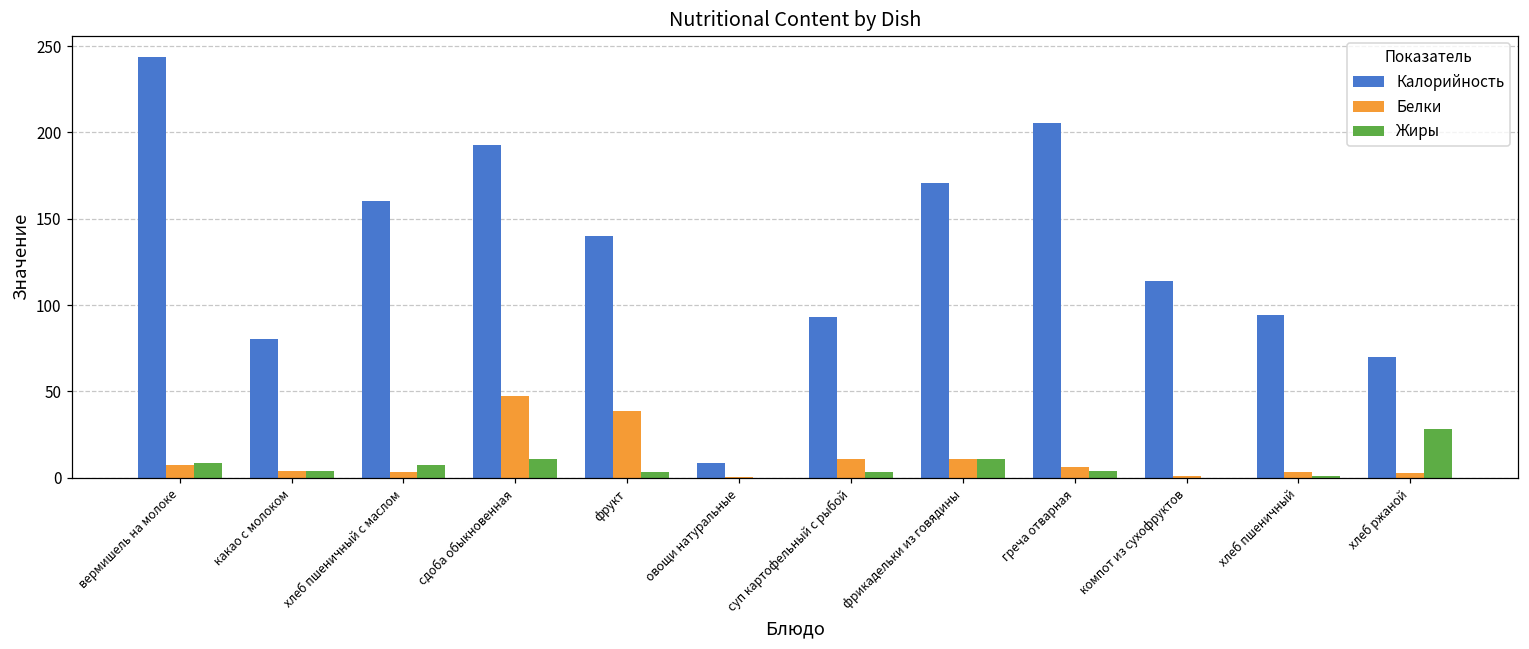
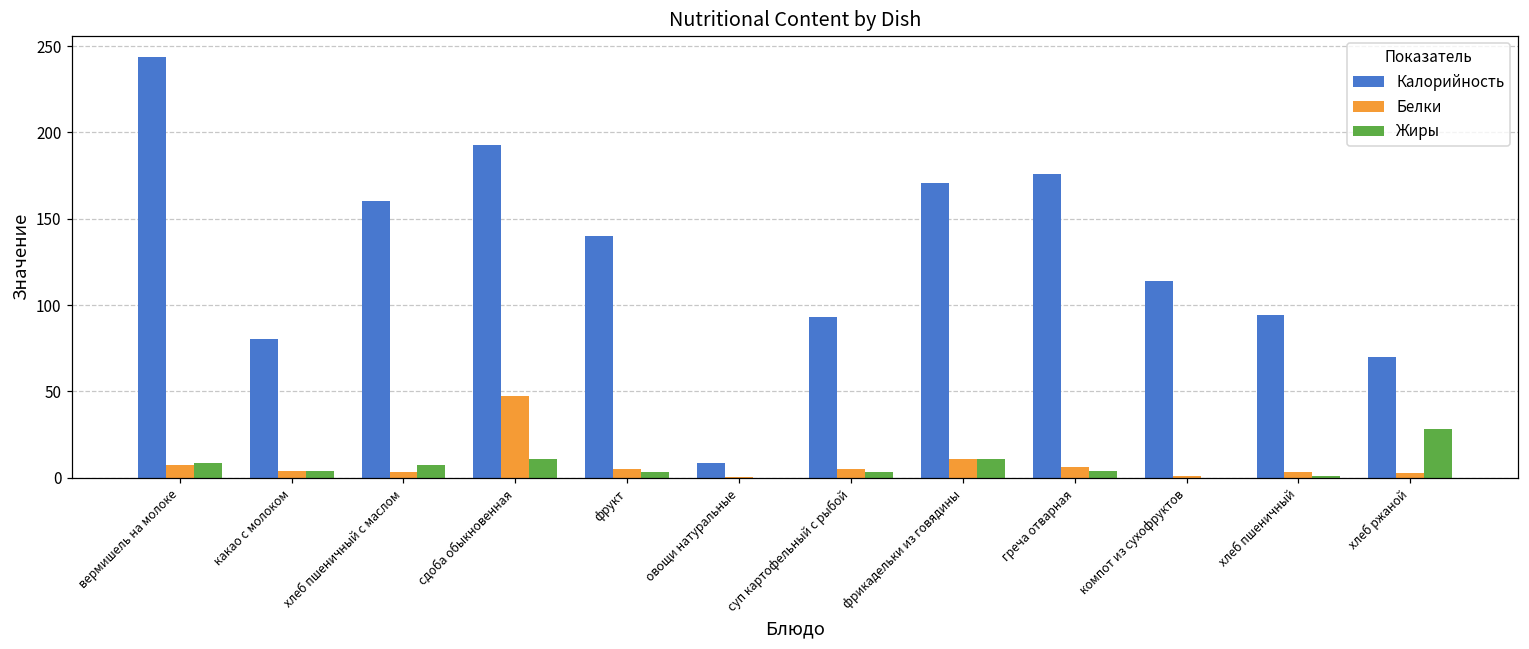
  {
    "Калорийность": {
      "вермишель на молоке": 244,
      "какао с молоком": 80,
      "хлеб пшеничный с маслом": 160,
      "сдоба обыкновенная": 193,
      "фрукт": 140,
      "овощи натуральные": 8,
      "суп картофельный с рыбой": 93,
      "фрикадельки из говядины": 171,
-     "греча отварная": 206,
+     "греча отварная": 176,
      "компот из сухофруктов": 114,
      "хлеб пшеничный": 94,
      "хлеб ржаной": 70
    },
    "Белки": {
      "вермишель на молоке": 7,
      "какао с молоком": 4,
      "хлеб пшеничный с маслом": 3,
      "сдоба обыкновенная": 48,
-     "фрукт": 38,
-     "суп картофельный с рыбой": 11,
+     "фрукт": 5,
+     "суп картофельный с рыбой": 5,
      "фрикадельки из говядины": 11,
      "греча отварная": 6,
      "хлеб пшеничный": 3,
      "хлеб ржаной": 3
    },
    "Жиры": {
      "вермишель на молоке": 8,
      "какао с молоком": 4,
      "хлеб пшеничный с маслом": 7,
      "сдоба обыкновенная": 11,
      "фрукт": 4,
      "суп картофельный с рыбой": 3,
      "фрикадельки из говядины": 11,
      "греча отварная": 4,
      "компот из сухофруктов": 0,
      "хлеб ржаной": 28
    }
  }
